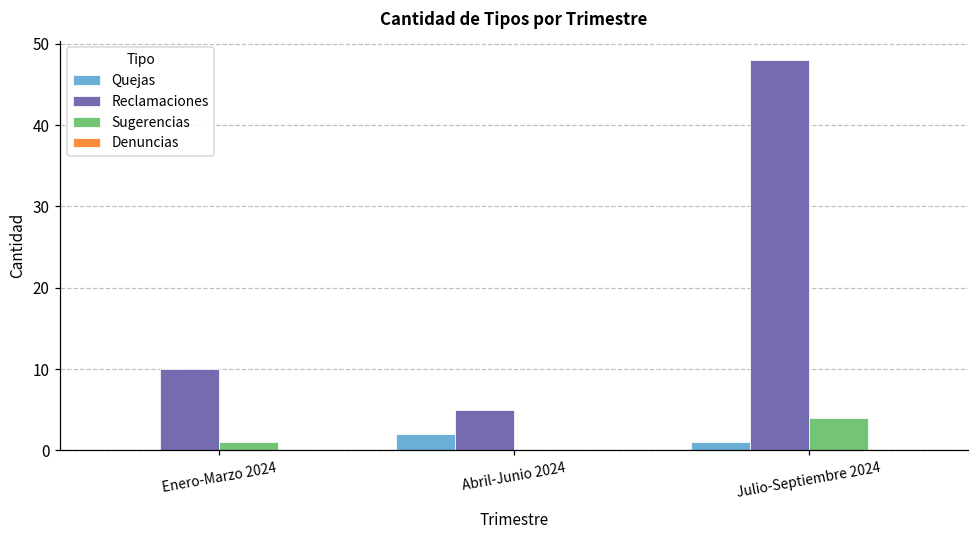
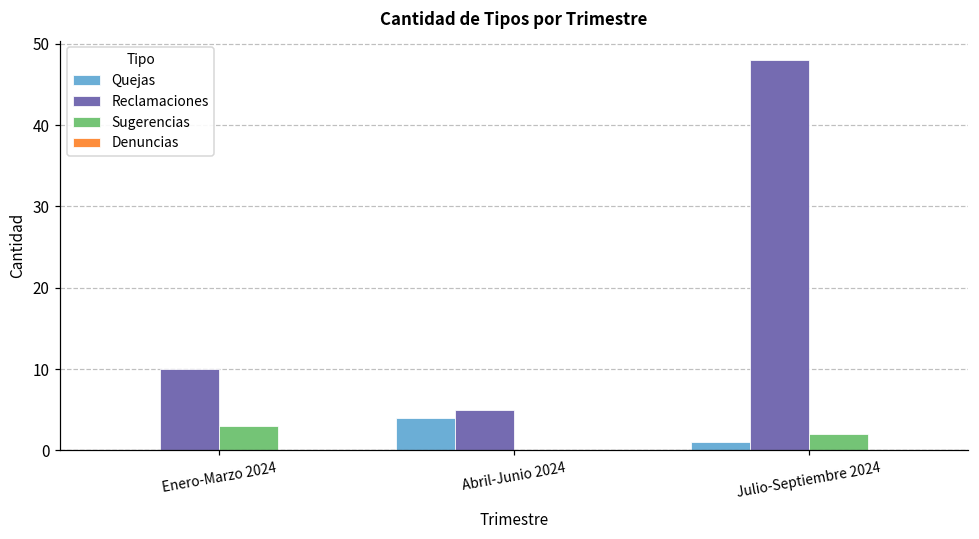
  {
    "Quejas": {
      "Enero-Marzo 2024": 0,
-     "Abril-Junio 2024": 2,
+     "Abril-Junio 2024": 4,
      "Julio-Septiembre 2024": 1
    },
    "Reclamaciones": {
      "Enero-Marzo 2024": 10,
      "Abril-Junio 2024": 5,
      "Julio-Septiembre 2024": 48
    },
    "Sugerencias": {
-     "Enero-Marzo 2024": 1,
+     "Enero-Marzo 2024": 3,
      "Abril-Junio 2024": 0,
-     "Julio-Septiembre 2024": 4
+     "Julio-Septiembre 2024": 2
    },
    "Denuncias": {
      "Enero-Marzo 2024": 0,
      "Abril-Junio 2024": 0,
      "Julio-Septiembre 2024": 0
    }
  }
